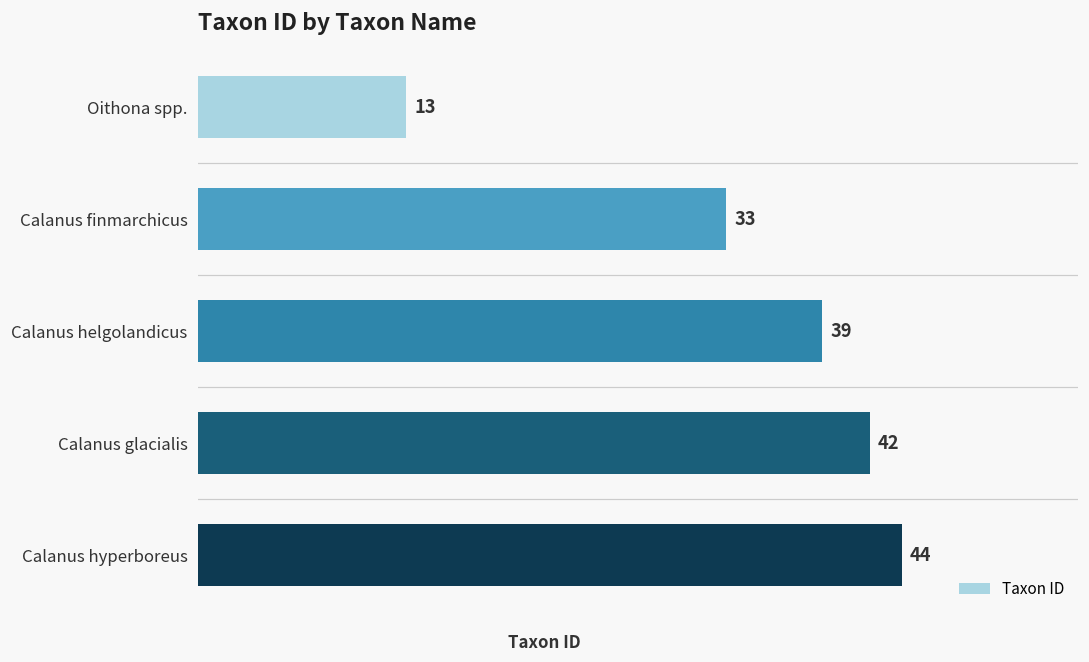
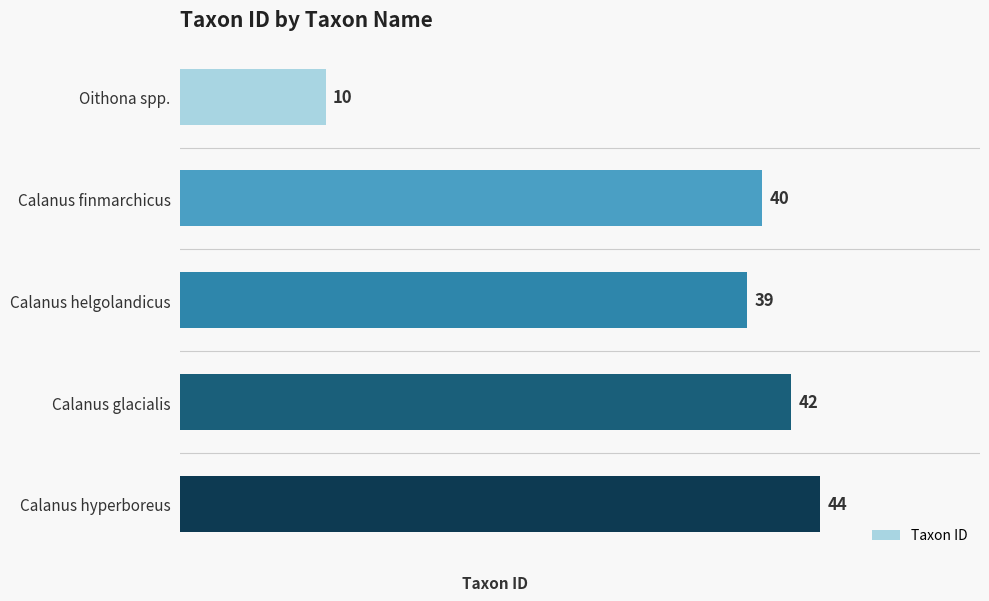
  {
-   "Oithona spp.": 13,
-   "Calanus finmarchicus": 33,
+   "Oithona spp.": 10,
+   "Calanus finmarchicus": 40,
    "Calanus helgolandicus": 39,
    "Calanus glacialis": 42,
    "Calanus hyperboreus": 44
  }
